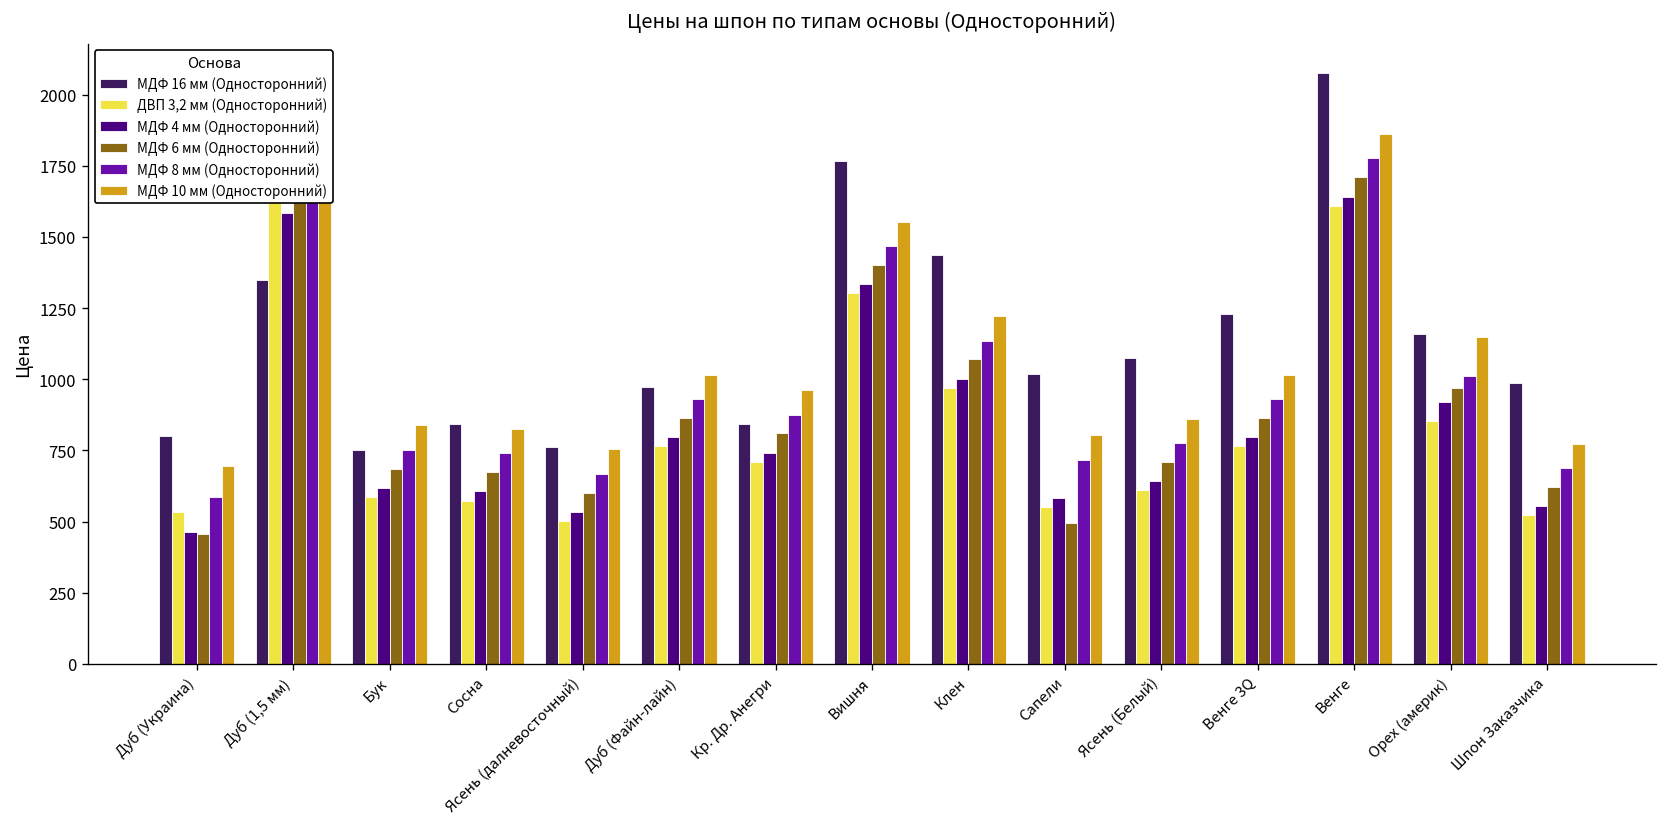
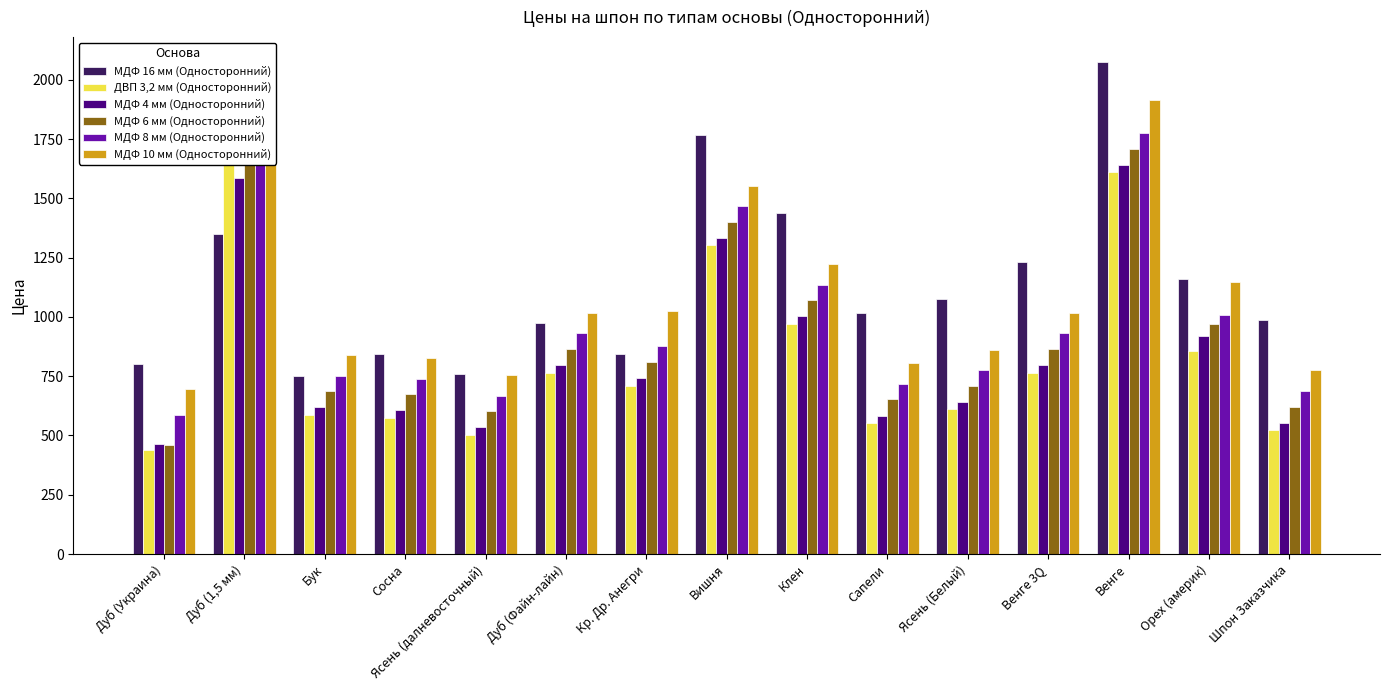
  {
    "ДВП 3,2 мм (Односторонний)": {
-     "Дуб (Украина)": 530,
+     "Дуб (Украина)": 440,
      "Бук": 590,
      "Сосна": 570,
      "Ясень (далневосточный)": 500,
      "Дуб (Файн-лайн)": 760,
      "Кр. Др. Анегри": 710,
      "Вишня": 1300,
      "Клен": 970,
      "Сапели": 550,
      "Ясень (Белый)": 610,
      "Венге 3Q": 760,
      "Венге": 1610,
      "Орех (америк)": 860,
      "Шпон Заказчика": 520
    },
    "МДФ 6 мм (Односторонний)": {
      "Дуб (Украина)": 460,
      "Бук": 690,
      "Сосна": 670,
      "Ясень (далневосточный)": 600,
      "Дуб (Файн-лайн)": 860,
      "Кр. Др. Анегри": 810,
      "Вишня": 1400,
      "Клен": 1070,
-     "Сапели": 500,
+     "Сапели": 650,
      "Ясень (Белый)": 710,
      "Венге 3Q": 860,
      "Венге": 1710,
      "Орех (америк)": 970,
      "Шпон Заказчика": 620
    },
    "МДФ 10 мм (Односторонний)": {
      "Дуб (Украина)": 690,
      "Бук": 840,
      "Сосна": 830,
      "Ясень (далневосточный)": 750,
      "Дуб (Файн-лайн)": 1020,
-     "Кр. Др. Анегри": 960,
+     "Кр. Др. Анегри": 1020,
      "Вишня": 1550,
      "Клен": 1220,
      "Сапели": 800,
      "Ясень (Белый)": 860,
      "Венге 3Q": 1020,
-     "Венге": 1860,
+     "Венге": 1920,
      "Орех (америк)": 1150,
      "Шпон Заказчика": 770
    }
  }
